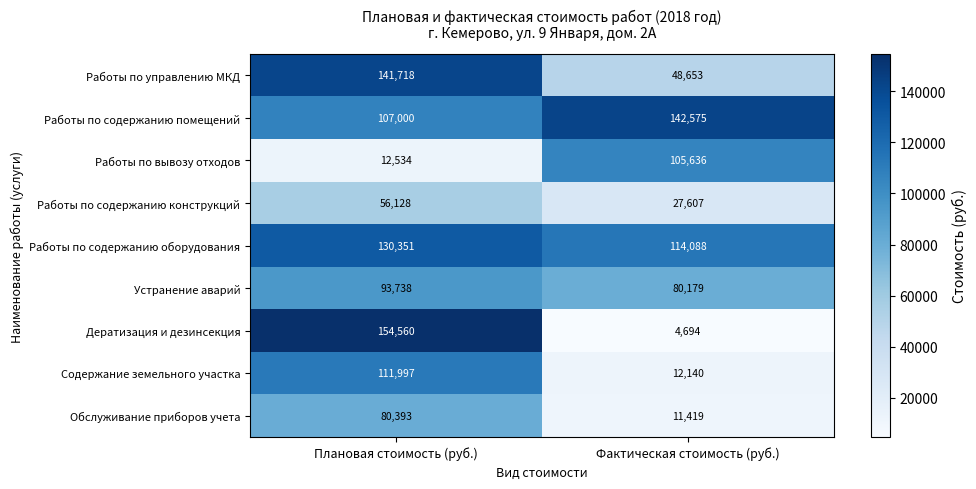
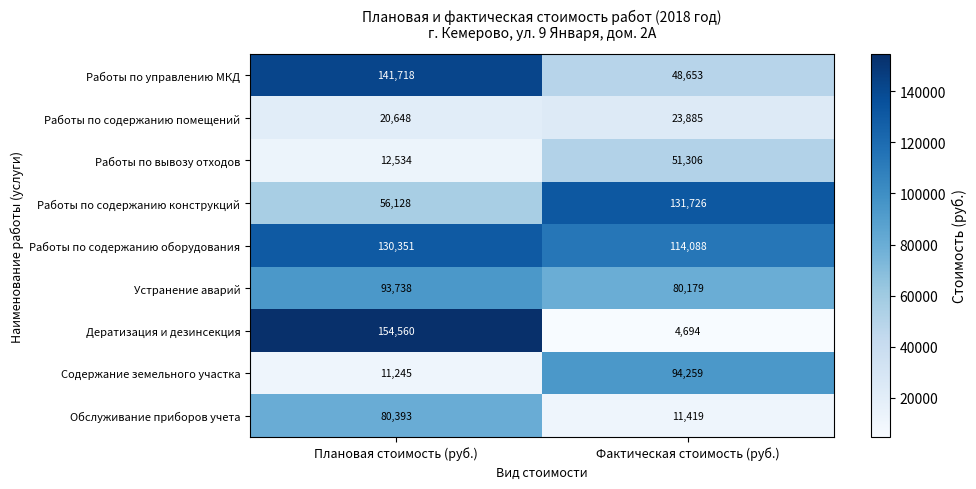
  {
    "Работы по управлению МКД": {
      "Плановая стоимость (руб.)": "141,718",
      "Фактическая стоимость (руб.)": "48,653"
    },
    "Работы по содержанию помещений": {
-     "Плановая стоимость (руб.)": "107,000",
-     "Фактическая стоимость (руб.)": "142,575"
+     "Плановая стоимость (руб.)": "20,648",
+     "Фактическая стоимость (руб.)": "23,885"
    },
    "Работы по вывозу отходов": {
      "Плановая стоимость (руб.)": "12,534",
-     "Фактическая стоимость (руб.)": "105,636"
+     "Фактическая стоимость (руб.)": "51,306"
    },
    "Работы по содержанию конструкций": {
      "Плановая стоимость (руб.)": "56,128",
-     "Фактическая стоимость (руб.)": "27,607"
+     "Фактическая стоимость (руб.)": "131,726"
    },
    "Работы по содержанию оборудования": {
      "Плановая стоимость (руб.)": "130,351",
      "Фактическая стоимость (руб.)": "114,088"
    },
    "Устранение аварий": {
      "Плановая стоимость (руб.)": "93,738",
      "Фактическая стоимость (руб.)": "80,179"
    },
    "Дератизация и дезинсекция": {
      "Плановая стоимость (руб.)": "154,560",
      "Фактическая стоимость (руб.)": "4,694"
    },
    "Содержание земельного участка": {
-     "Плановая стоимость (руб.)": "111,997",
-     "Фактическая стоимость (руб.)": "12,140"
+     "Плановая стоимость (руб.)": "11,245",
+     "Фактическая стоимость (руб.)": "94,259"
    },
    "Обслуживание приборов учета": {
      "Плановая стоимость (руб.)": "80,393",
      "Фактическая стоимость (руб.)": "11,419"
    }
  }
